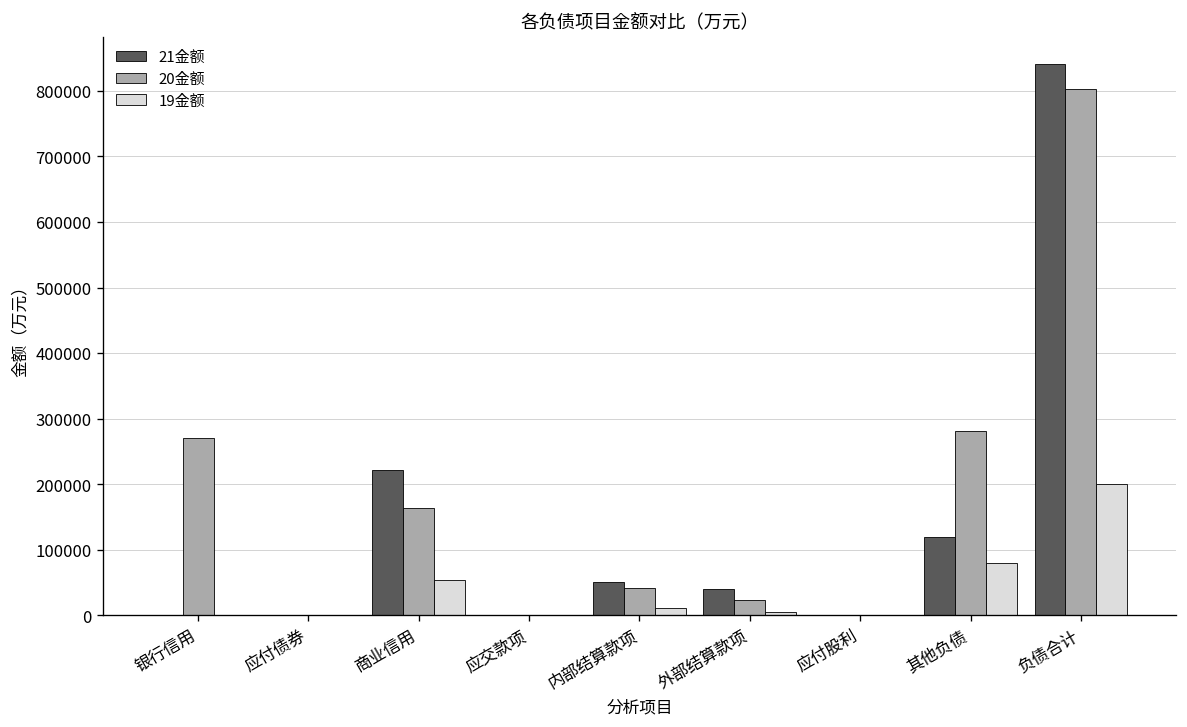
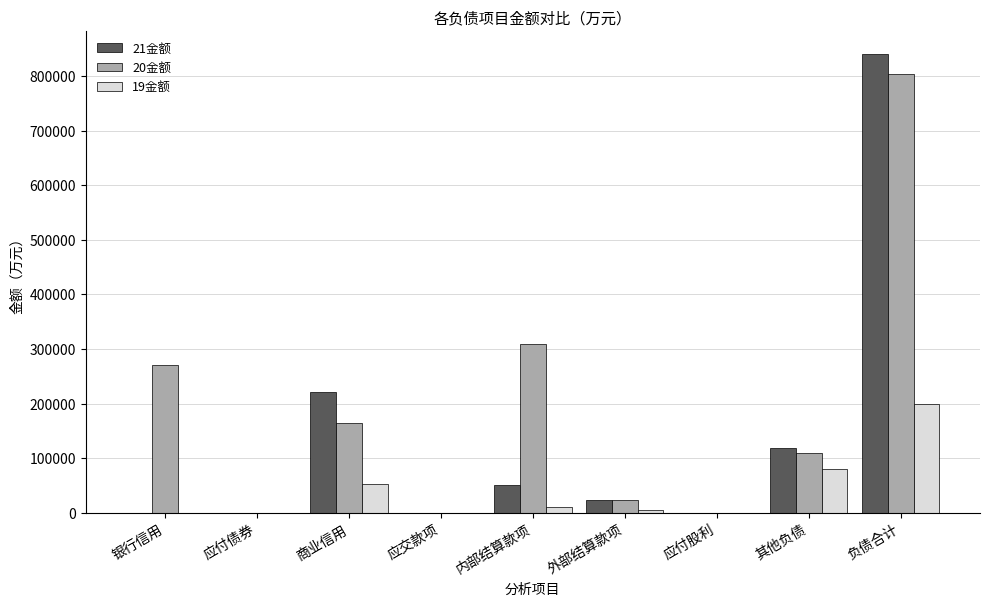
  {
    "21金额": {
      "银行信用": 0,
      "应付债券": 0,
      "商业信用": 220000,
      "应交款项": 0,
      "内部结算款项": 50000,
-     "外部结算款项": 40000,
+     "外部结算款项": 20000,
      "应付股利": 0,
      "其他负债": 120000,
      "负债合计": 840000
    },
    "20金额": {
      "银行信用": 270000,
      "应付债券": 0,
      "商业信用": 160000,
      "应交款项": 0,
-     "内部结算款项": 40000,
+     "内部结算款项": 310000,
      "外部结算款项": 20000,
-     "其他负债": 280000,
+     "其他负债": 110000,
      "负债合计": 800000
    },
    "19金额": {
      "银行信用": 0,
      "应付债券": 0,
      "商业信用": 50000,
      "应交款项": 0,
      "内部结算款项": 10000,
      "外部结算款项": 0,
      "应付股利": 0,
      "其他负债": 80000,
      "负债合计": 200000
    }
  }
